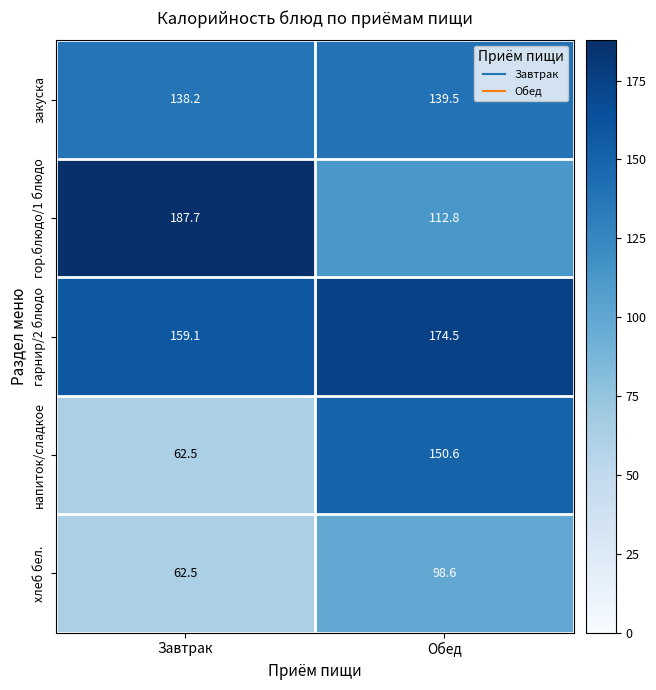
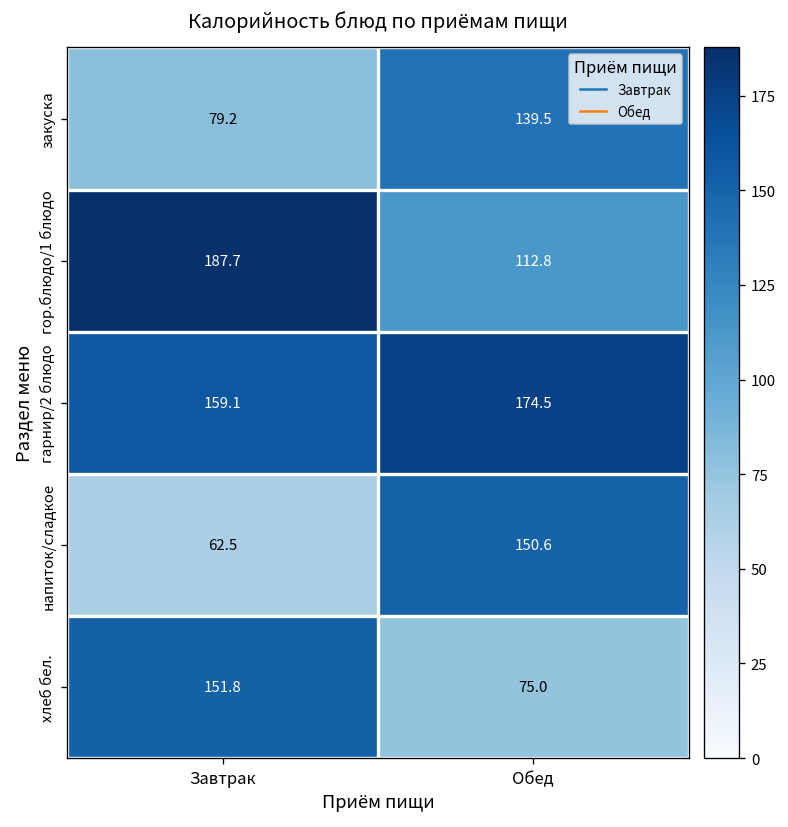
  {
    "закуска": {
-     "Завтрак": 138.2,
+     "Завтрак": 79.2,
      "Обед": 139.5
    },
    "гор.блюдо/1 блюдо": {
      "Завтрак": 187.7,
      "Обед": 112.8
    },
    "гарнир/2 блюдо": {
      "Завтрак": 159.1,
      "Обед": 174.5
    },
    "напиток/сладкое": {
      "Завтрак": 62.5,
      "Обед": 150.6
    },
    "хлеб бел.": {
-     "Завтрак": 62.5,
-     "Обед": 98.6
+     "Завтрак": 151.8,
+     "Обед": 75.0
    }
  }
